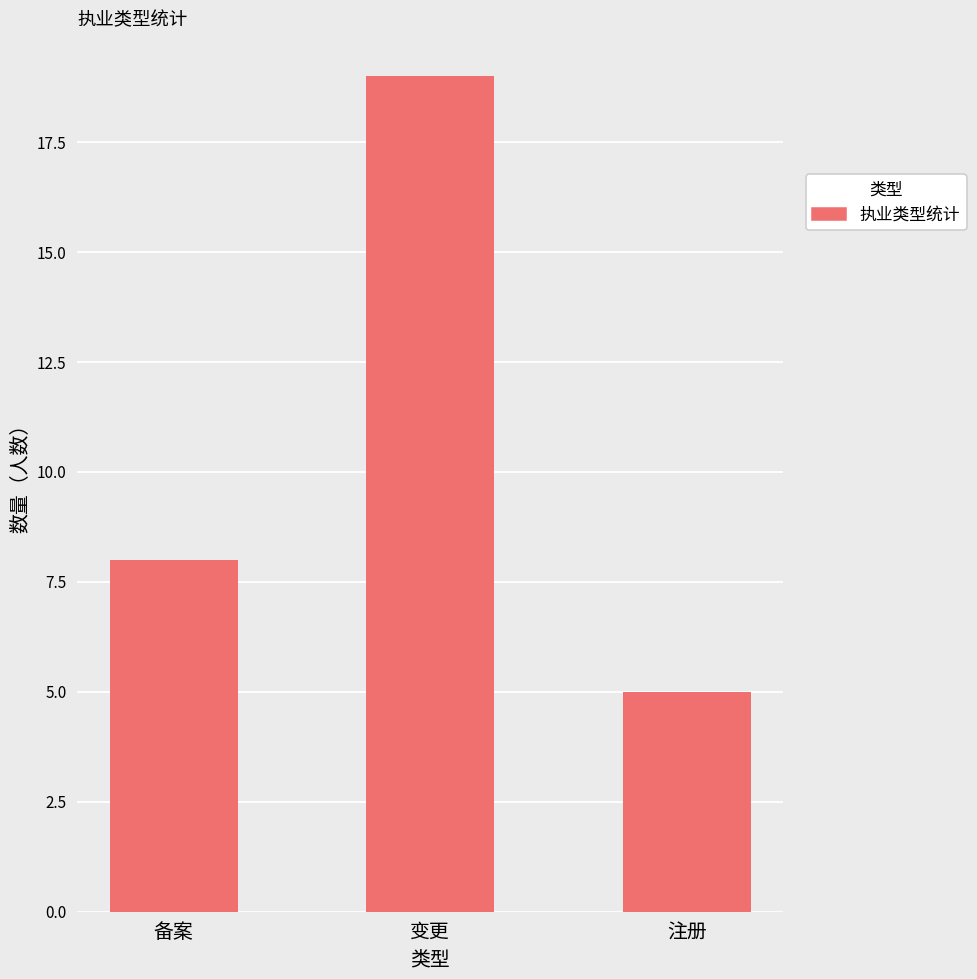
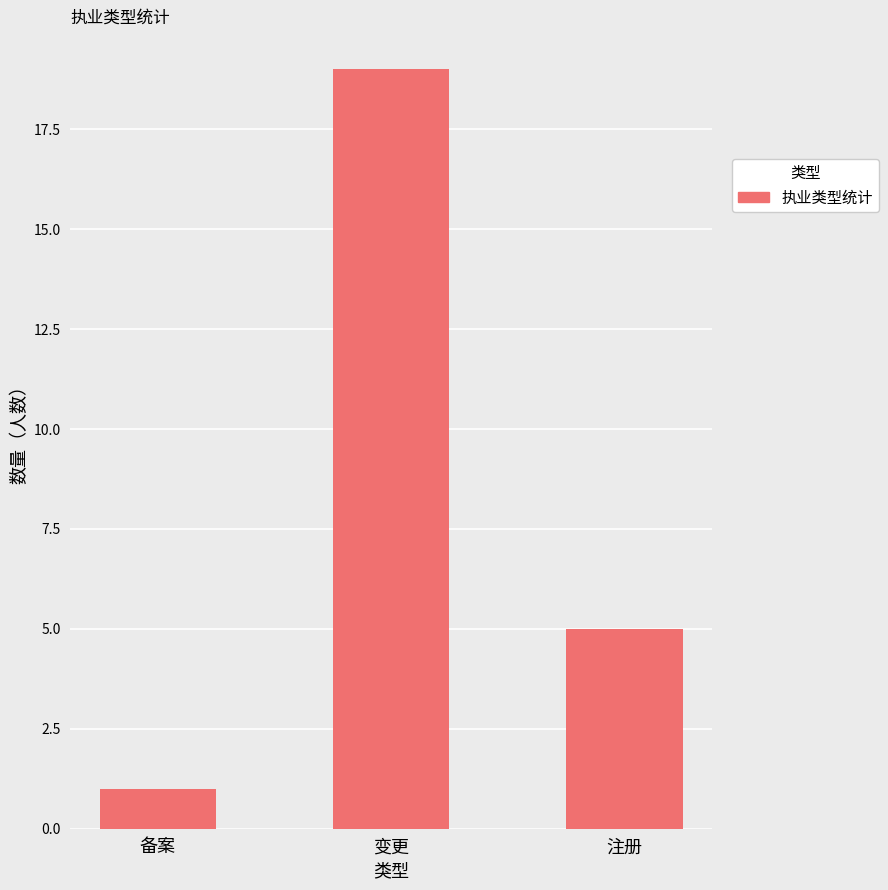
  {
-   "备案": 8,
+   "备案": 1,
    "变更": 19,
    "注册": 5
  }
